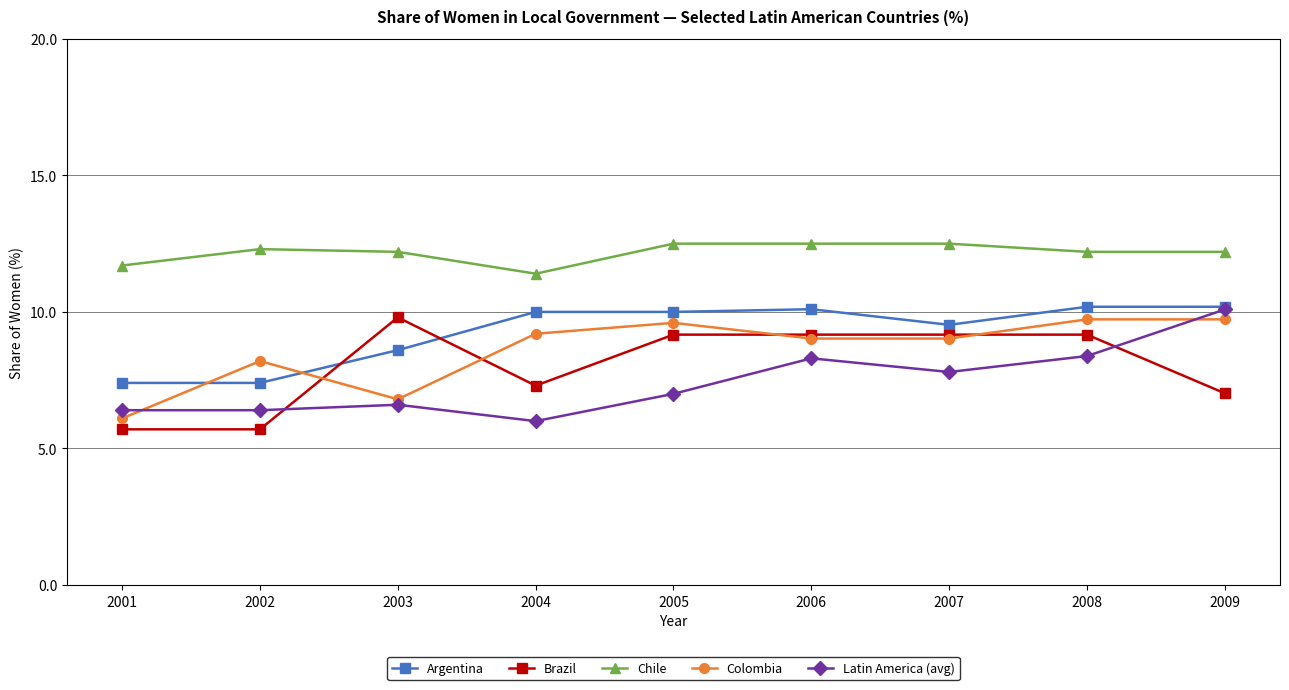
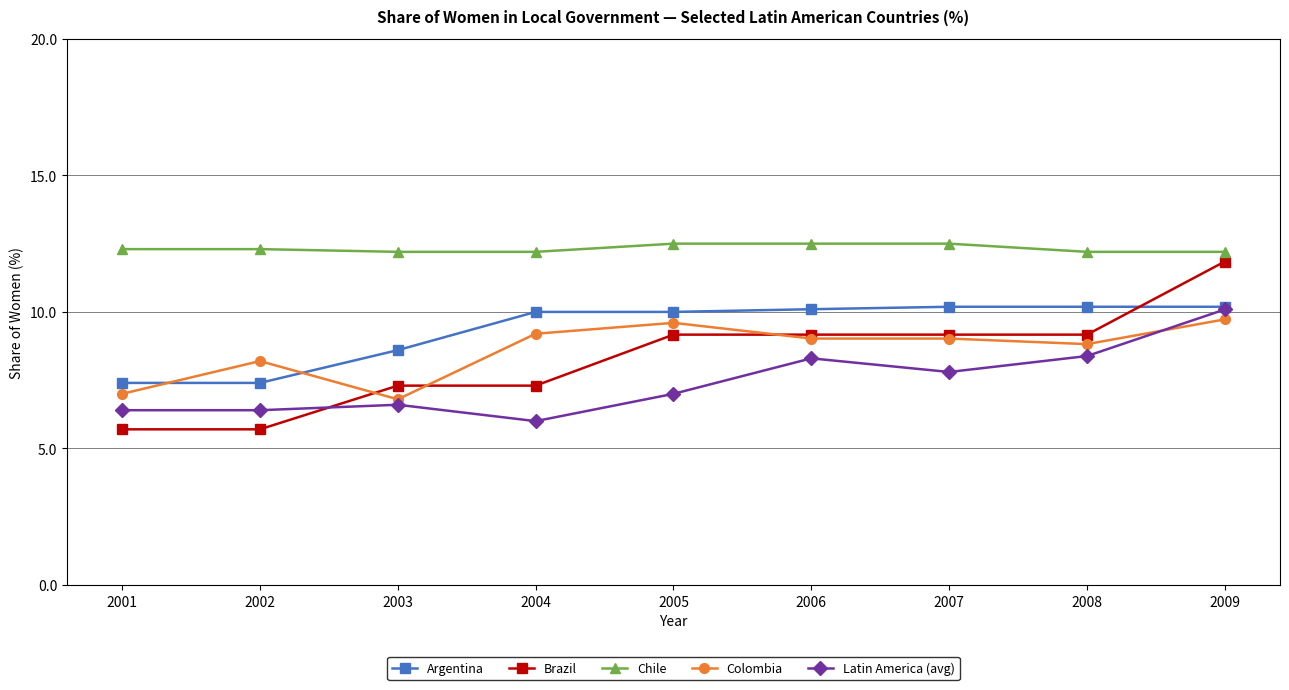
  {
    "Argentina": {
      "2001": 7.4,
      "2002": 7.4,
      "2003": 8.6,
      "2004": 10.0,
      "2005": 10.0,
      "2006": 10.1,
-     "2007": 9.5,
+     "2007": 10.2,
      "2008": 10.2,
      "2009": 10.2
    },
    "Brazil": {
      "2001": 5.7,
      "2002": 5.7,
-     "2003": 9.8,
+     "2003": 7.3,
      "2004": 7.3,
      "2005": 9.2,
      "2006": 9.2,
      "2007": 9.2,
      "2008": 9.2,
-     "2009": 7.0
+     "2009": 11.8
    },
    "Chile": {
-     "2001": 11.7,
+     "2001": 12.3,
      "2002": 12.3,
      "2003": 12.2,
-     "2004": 11.4,
+     "2004": 12.2,
      "2005": 12.5,
      "2006": 12.5,
      "2007": 12.5,
      "2008": 12.2,
      "2009": 12.2
    },
    "Colombia": {
-     "2001": 6.1,
+     "2001": 7.0,
      "2002": 8.2,
      "2003": 6.8,
      "2004": 9.2,
      "2005": 9.6,
      "2006": 9.0,
      "2007": 9.0,
-     "2008": 9.7,
+     "2008": 8.8,
      "2009": 9.7
    },
    "Latin America (avg)": {
      "2001": 6.4,
      "2002": 6.4,
      "2003": 6.6,
      "2004": 6.0,
      "2005": 7.0,
      "2006": 8.3,
      "2007": 7.8,
      "2008": 8.4,
      "2009": 10.1
    }
  }
